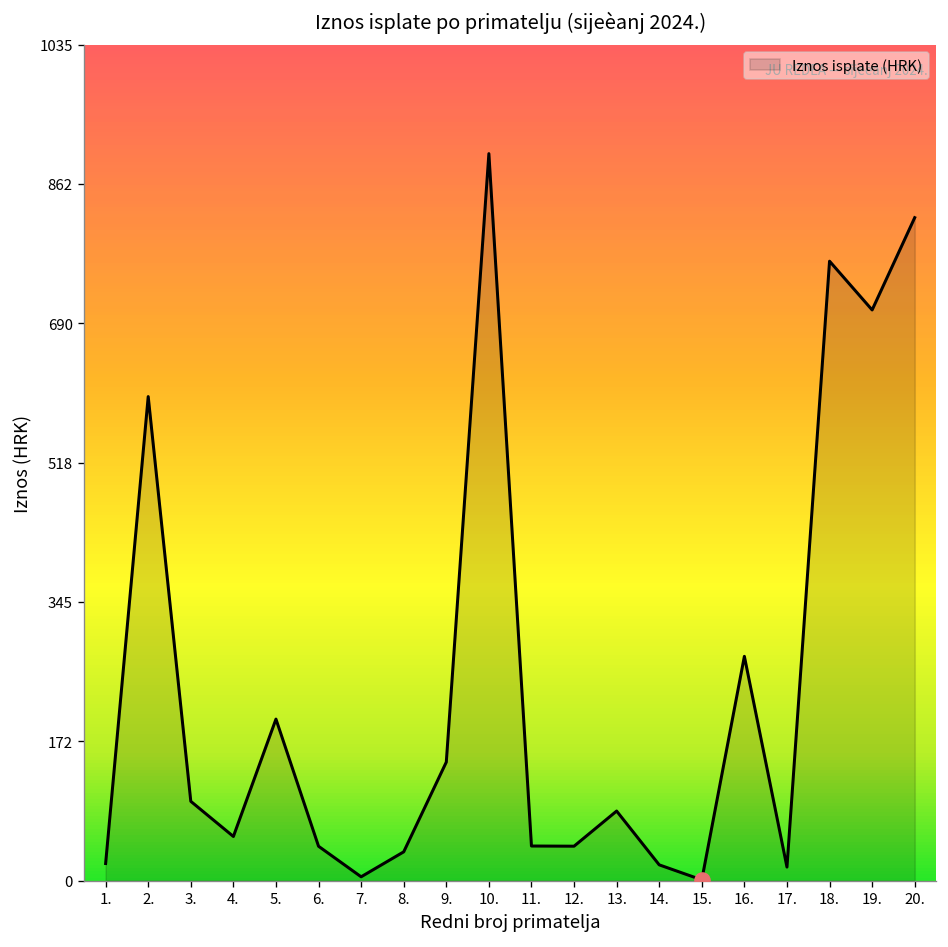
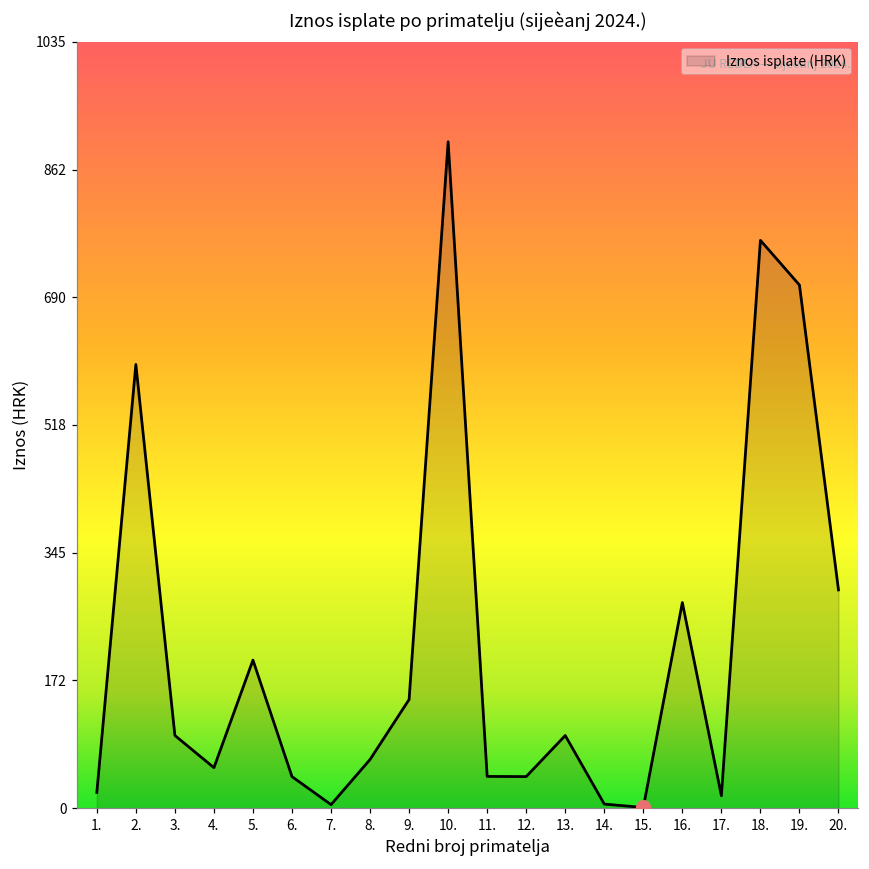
  {
    "Iznos isplate (HRK)": {
      "1.": 20,
      "2.": 600,
      "3.": 100,
      "4.": 50,
      "5.": 200,
      "6.": 40,
      "7.": 0,
-     "8.": 40,
+     "8.": 70,
      "9.": 150,
      "10.": 900,
      "11.": 40,
      "12.": 40,
-     "13.": 90,
-     "14.": 20,
+     "13.": 100,
+     "14.": 10,
      "16.": 280,
      "17.": 20,
      "18.": 770,
      "19.": 710,
-     "20.": 820
+     "20.": 290
    }
  }
